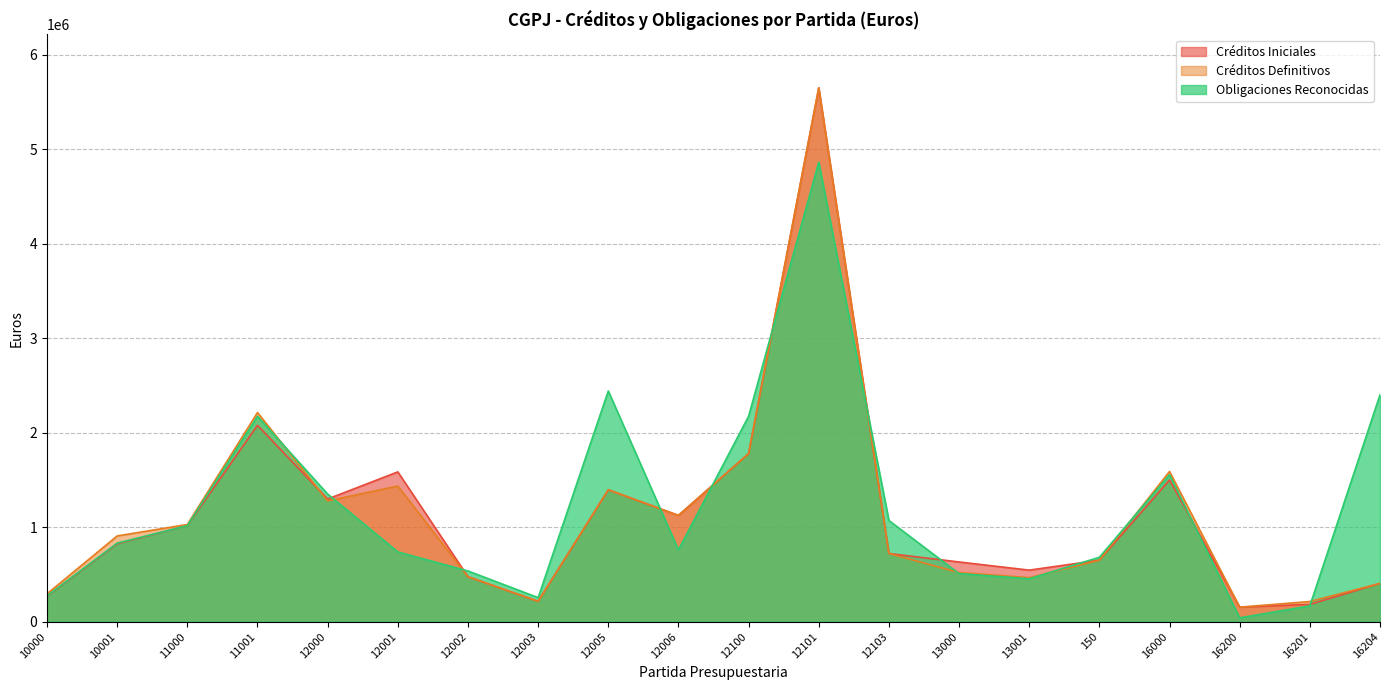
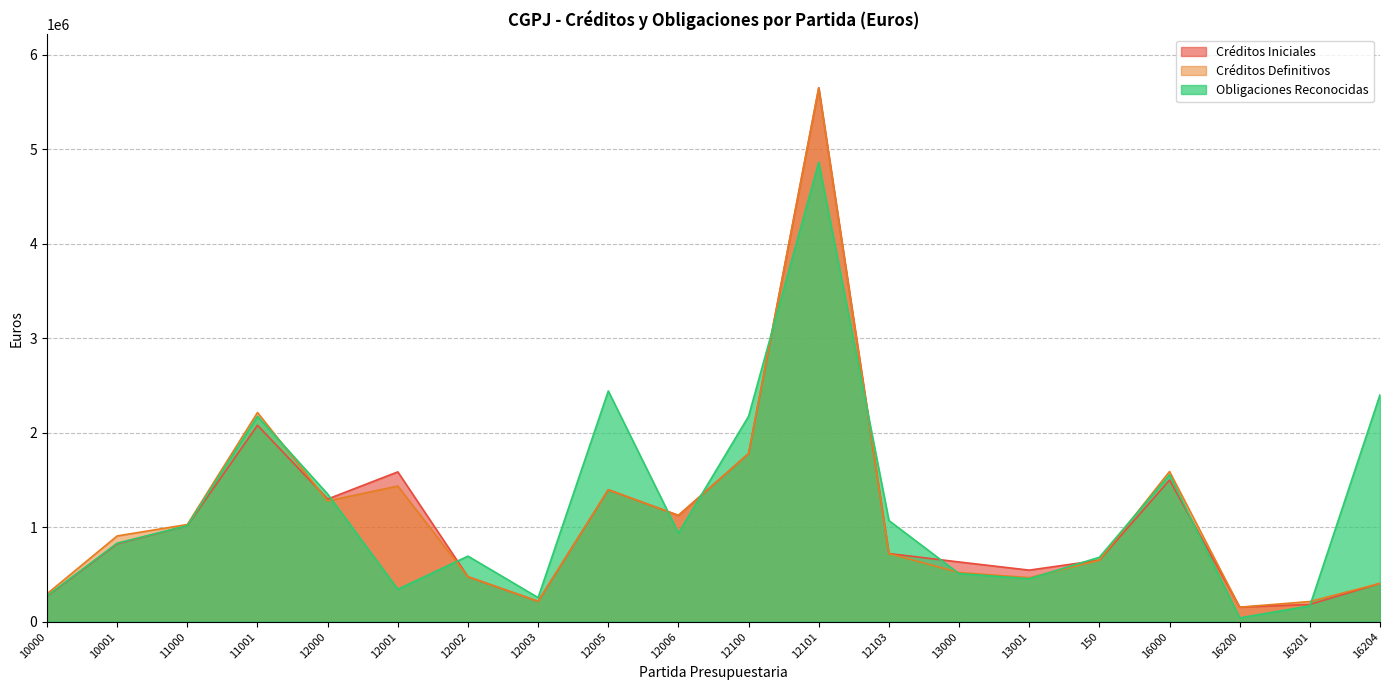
  {
    "Obligaciones Reconocidas": {
      "11001": 2200000,
      "12000": 1400000,
-     "12001": 700000,
-     "12002": 500000,
+     "12001": 300000,
+     "12002": 700000,
      "12003": 300000,
      "12005": 2400000,
-     "12006": 800000,
+     "12006": 900000,
      "12100": 2200000,
      "12101": 4900000,
      "12103": 1100000,
      "150": 700000,
      "16000": 1600000,
      "16200": 0,
      "16204": 2400000
    }
  }
